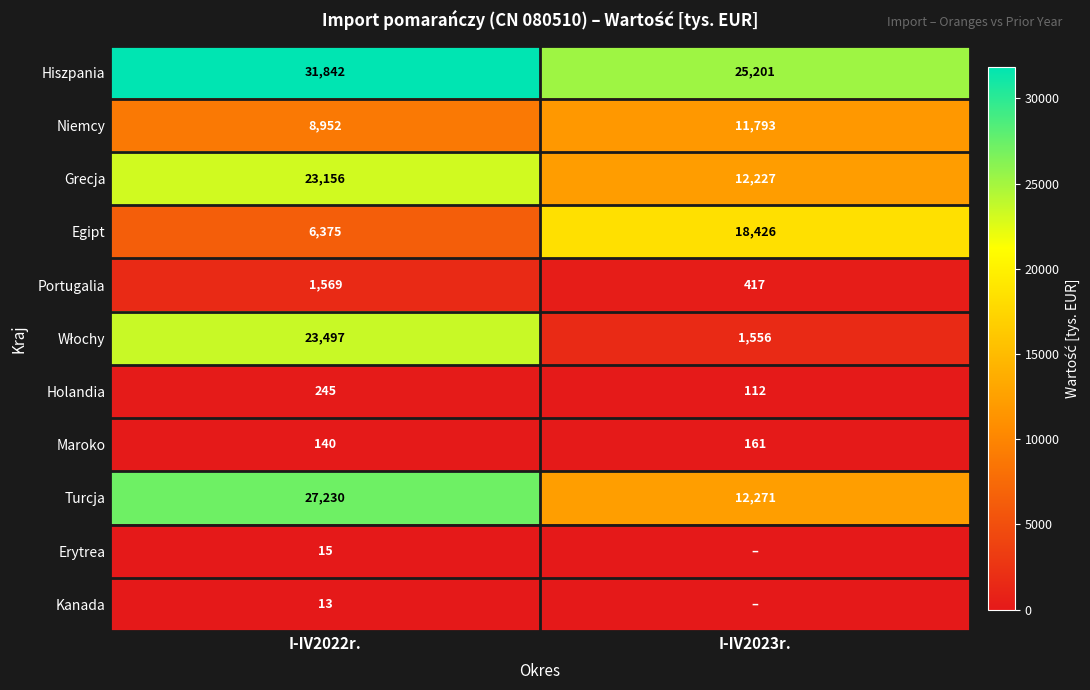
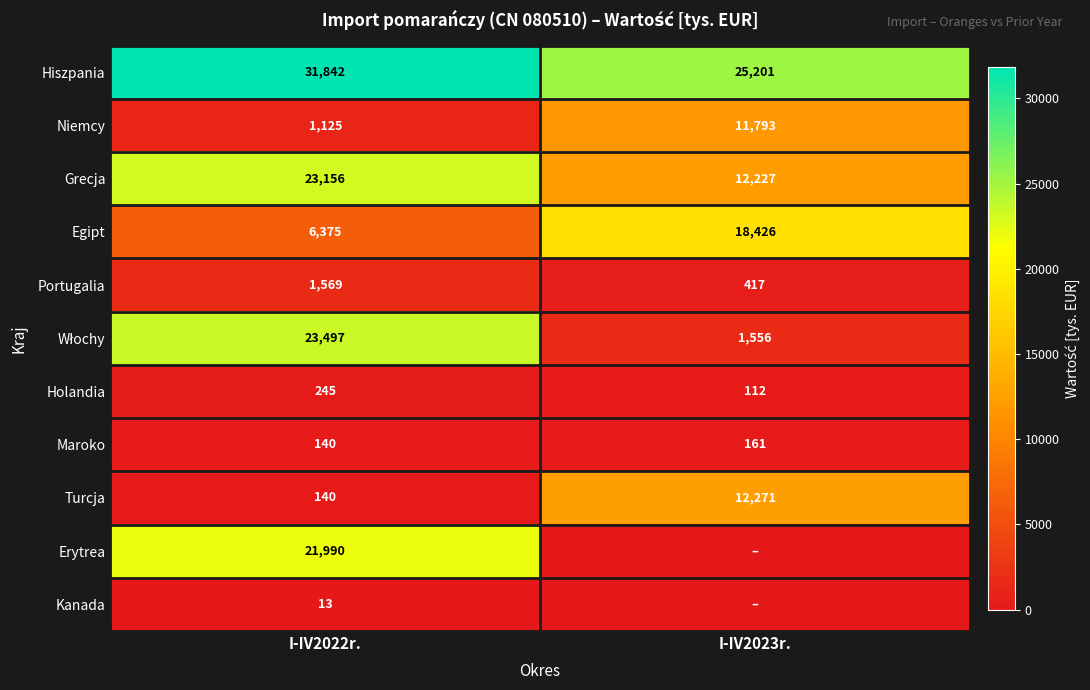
  {
    "Hiszpania": {
      "I-IV2022r.": "31,842",
      "I-IV2023r.": "25,201"
    },
    "Niemcy": {
-     "I-IV2022r.": "8,952",
+     "I-IV2022r.": "1,125",
      "I-IV2023r.": "11,793"
    },
    "Grecja": {
      "I-IV2022r.": "23,156",
      "I-IV2023r.": "12,227"
    },
    "Egipt": {
      "I-IV2022r.": "6,375",
      "I-IV2023r.": "18,426"
    },
    "Portugalia": {
      "I-IV2022r.": "1,569",
      "I-IV2023r.": "417"
    },
    "Włochy": {
      "I-IV2022r.": "23,497",
      "I-IV2023r.": "1,556"
    },
    "Holandia": {
      "I-IV2022r.": "245",
      "I-IV2023r.": "112"
    },
    "Maroko": {
      "I-IV2022r.": "140",
      "I-IV2023r.": "161"
    },
    "Turcja": {
-     "I-IV2022r.": "27,230",
+     "I-IV2022r.": "140",
      "I-IV2023r.": "12,271"
    },
    "Erytrea": {
-     "I-IV2022r.": "15"
+     "I-IV2022r.": "21,990"
    },
    "Kanada": {
      "I-IV2022r.": "13"
    }
  }
